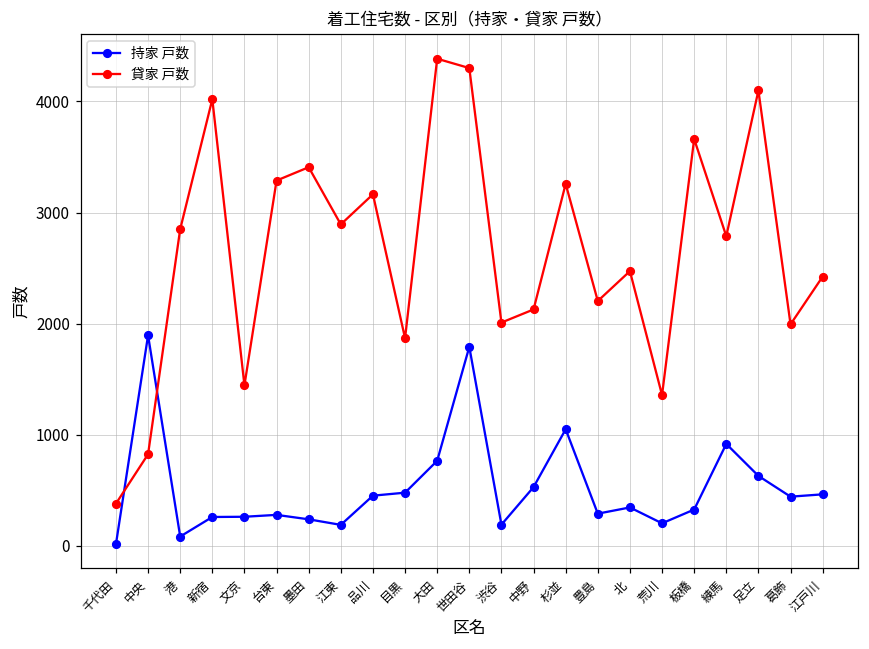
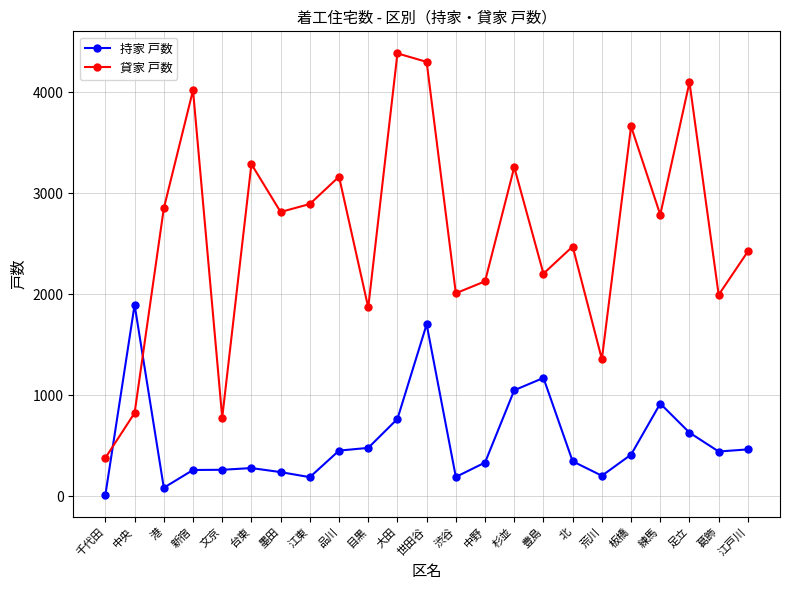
  {
    "持家 戸数": {
      "千代田": 10,
      "中央": 1890,
      "港": 80,
      "新宿": 260,
      "文京": 260,
      "台東": 280,
      "墨田": 240,
      "江東": 190,
      "品川": 450,
      "目黒": 480,
      "大田": 760,
-     "世田谷": 1790,
+     "世田谷": 1700,
      "渋谷": 190,
-     "中野": 530,
+     "中野": 330,
      "杉並": 1050,
-     "豊島": 290,
+     "豊島": 1170,
      "北": 340,
      "荒川": 200,
-     "板橋": 330,
+     "板橋": 410,
      "練馬": 920,
      "足立": 630,
      "葛飾": 440,
      "江戸川": 460
    },
    "貸家 戸数": {
      "千代田": 380,
      "中央": 820,
      "港": 2850,
      "新宿": 4020,
-     "文京": 1440,
+     "文京": 780,
      "台東": 3290,
-     "墨田": 3410,
+     "墨田": 2810,
      "江東": 2890,
      "品川": 3160,
      "目黒": 1870,
      "大田": 4390,
      "世田谷": 4300,
      "渋谷": 2010,
      "中野": 2130,
      "杉並": 3260,
      "豊島": 2200,
      "北": 2470,
      "荒川": 1360,
      "板橋": 3660,
      "練馬": 2790,
      "足立": 4100,
      "葛飾": 1990,
      "江戸川": 2420
    }
  }
